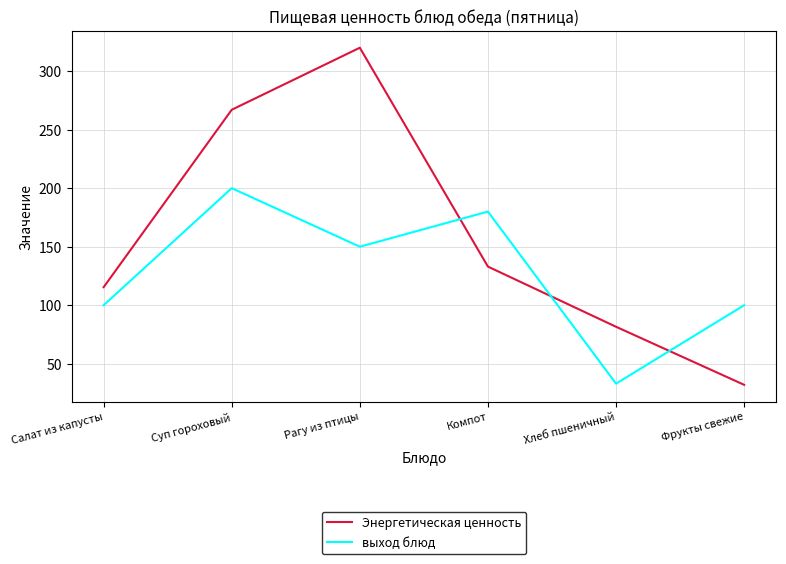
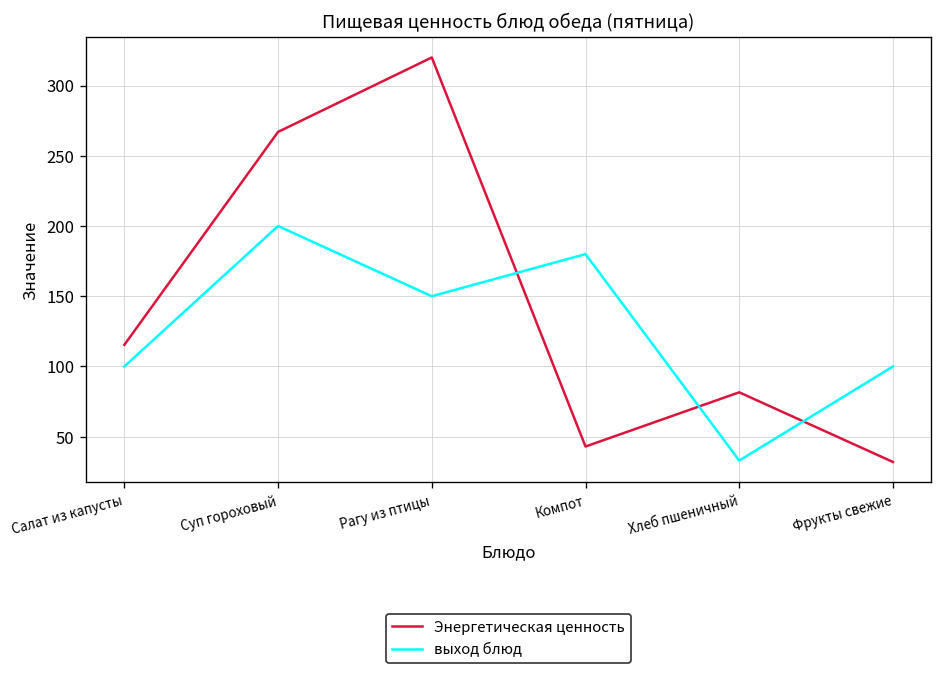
  {
    "Энергетическая ценность": {
      "Салат из капусты": 115,
      "Суп гороховый": 267,
      "Рагу из птицы": 320,
-     "Компот": 133,
+     "Компот": 43,
      "Хлеб пшеничный": 82,
      "Фрукты свежие": 32
    },
    "выход блюд": {
      "Салат из капусты": 100,
      "Суп гороховый": 200,
      "Рагу из птицы": 150,
      "Компот": 180,
      "Хлеб пшеничный": 33,
      "Фрукты свежие": 100
    }
  }
